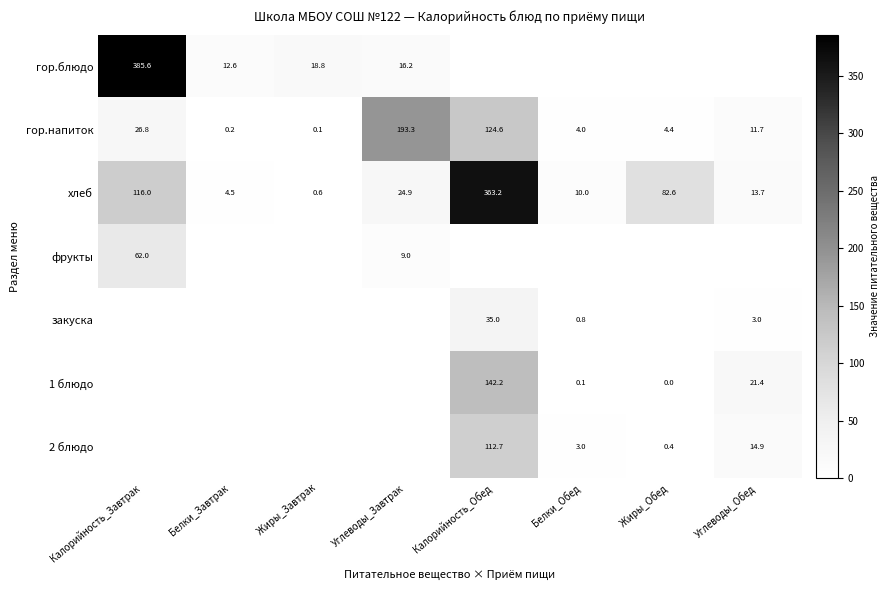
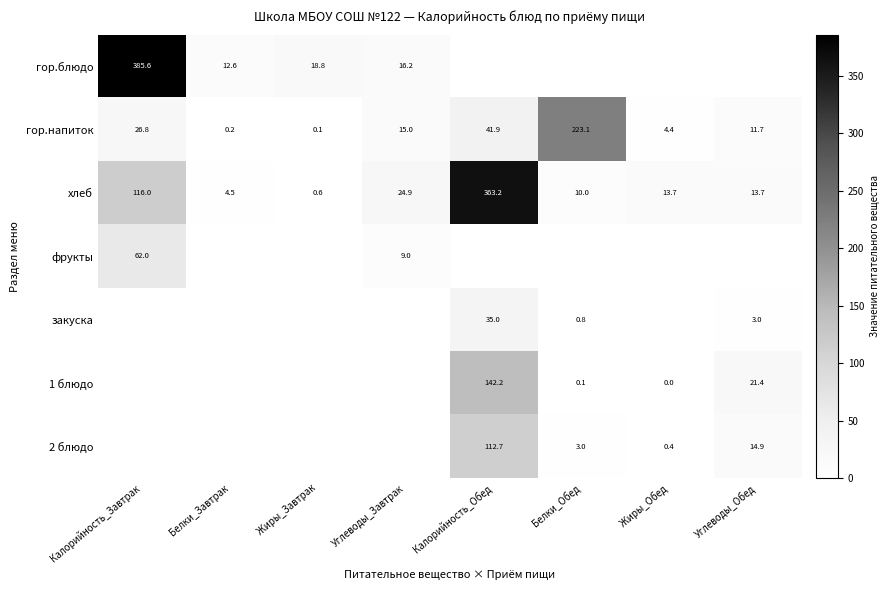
  {
    "гор.блюдо": {
      "Калорийность_Завтрак": 385.6,
      "Белки_Завтрак": 12.6,
      "Жиры_Завтрак": 18.8,
      "Углеводы_Завтрак": 16.2
    },
    "гор.напиток": {
      "Калорийность_Завтрак": 26.8,
      "Белки_Завтрак": 0.2,
      "Жиры_Завтрак": 0.1,
-     "Углеводы_Завтрак": 193.3,
-     "Калорийность_Обед": 124.6,
-     "Белки_Обед": 4.0,
+     "Углеводы_Завтрак": 15.0,
+     "Калорийность_Обед": 41.9,
+     "Белки_Обед": 223.1,
      "Жиры_Обед": 4.4,
      "Углеводы_Обед": 11.7
    },
    "хлеб": {
      "Калорийность_Завтрак": 116.0,
      "Белки_Завтрак": 4.5,
      "Жиры_Завтрак": 0.6,
      "Углеводы_Завтрак": 24.9,
      "Калорийность_Обед": 363.2,
      "Белки_Обед": 10.0,
-     "Жиры_Обед": 82.6,
+     "Жиры_Обед": 13.7,
      "Углеводы_Обед": 13.7
    },
    "фрукты": {
      "Калорийность_Завтрак": 62.0,
      "Углеводы_Завтрак": 9.0
    },
    "закуска": {
      "Калорийность_Обед": 35.0,
      "Белки_Обед": 0.8,
      "Углеводы_Обед": 3.0
    },
    "1 блюдо": {
      "Калорийность_Обед": 142.2,
      "Белки_Обед": 0.1,
      "Жиры_Обед": 0.0,
      "Углеводы_Обед": 21.4
    },
    "2 блюдо": {
      "Калорийность_Обед": 112.7,
      "Белки_Обед": 3.0,
      "Жиры_Обед": 0.4,
      "Углеводы_Обед": 14.9
    }
  }
